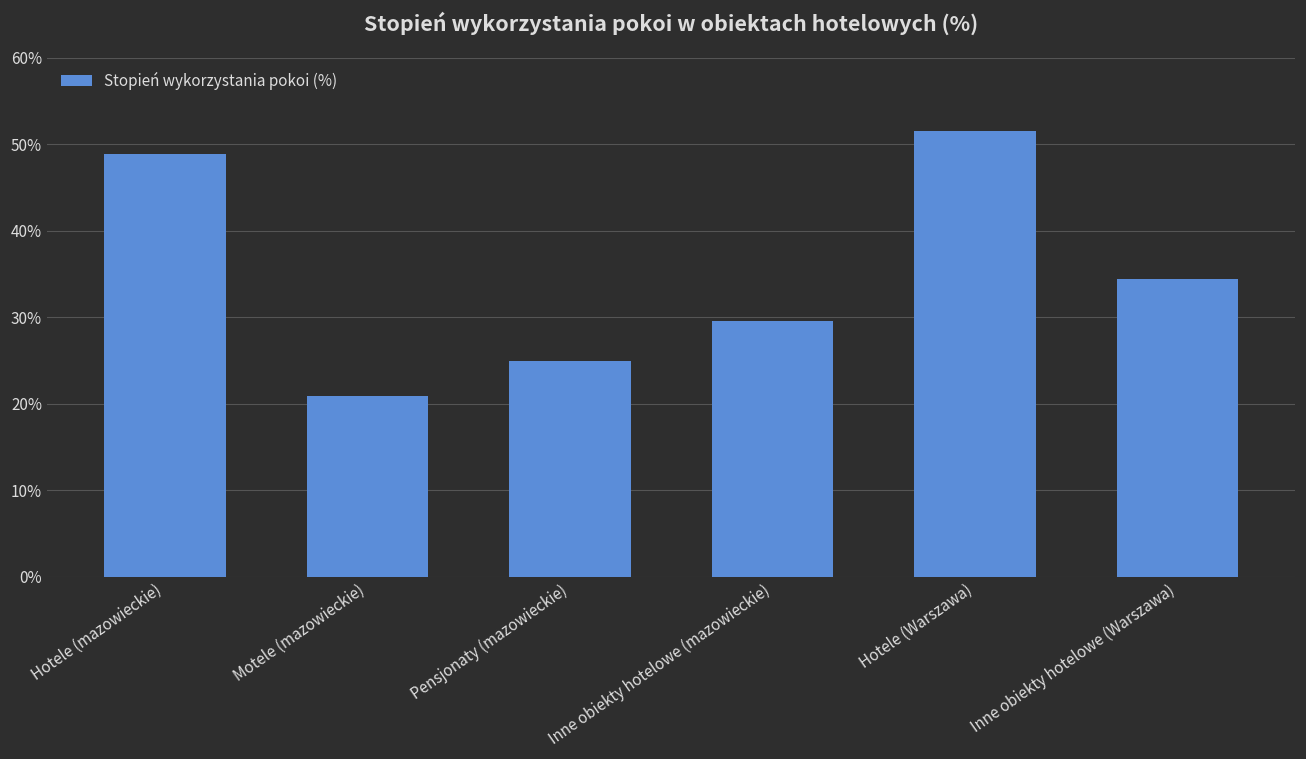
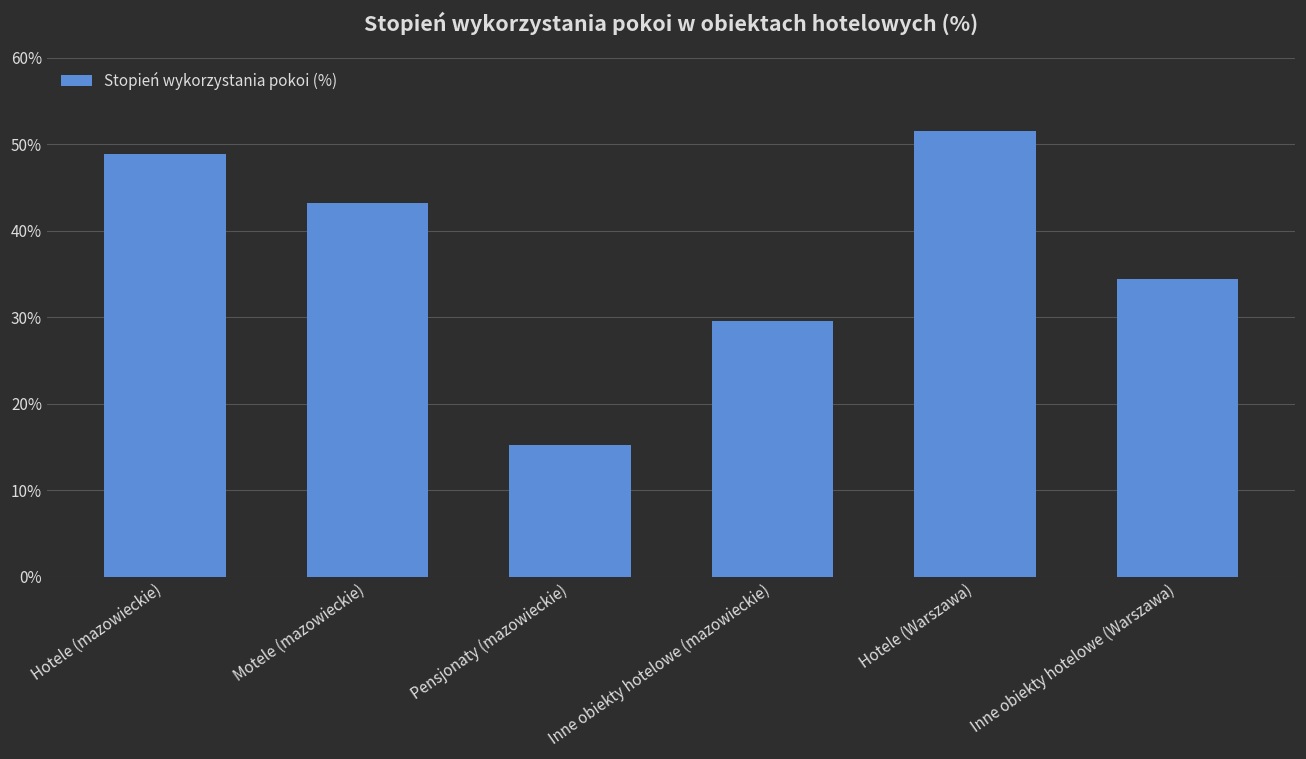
  {
    "Hotele (mazowieckie)": "49%",
-   "Motele (mazowieckie)": "21%",
-   "Pensjonaty (mazowieckie)": "25%",
+   "Motele (mazowieckie)": "43%",
+   "Pensjonaty (mazowieckie)": "15%",
    "Inne obiekty hotelowe (mazowieckie)": "30%",
    "Hotele (Warszawa)": "52%",
    "Inne obiekty hotelowe (Warszawa)": "34%"
  }
